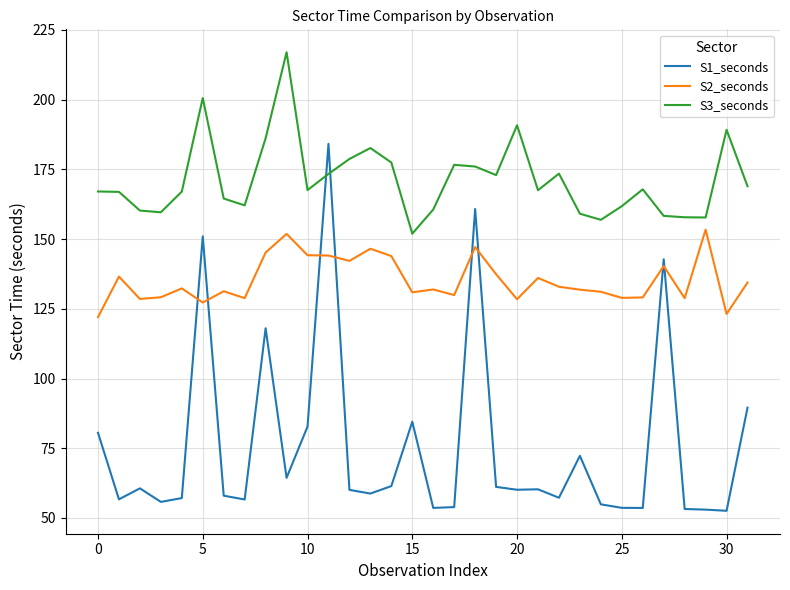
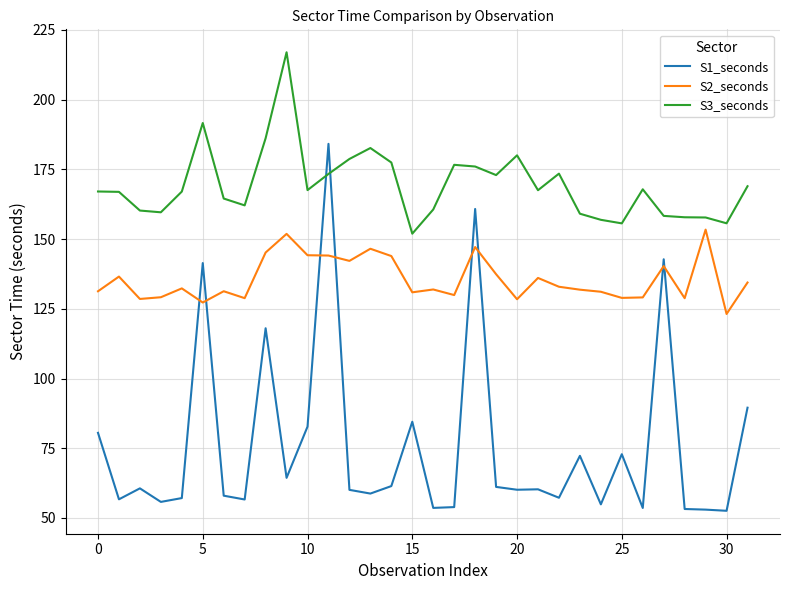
  {
    "S1_seconds": {
      "0": 81,
-     "5": 151,
+     "5": 141,
      "10": 83,
      "15": 85,
      "20": 60,
-     "25": 54,
+     "25": 73,
      "30": 53
    },
    "S2_seconds": {
-     "0": 122,
+     "0": 131,
      "5": 127,
      "10": 144,
      "15": 131,
      "20": 128,
      "25": 129,
      "30": 123
    },
    "S3_seconds": {
      "0": 167,
-     "5": 201,
+     "5": 192,
      "10": 168,
      "15": 152,
-     "20": 191,
-     "25": 162,
-     "30": 189
+     "20": 180,
+     "25": 156,
+     "30": 156
    }
  }
